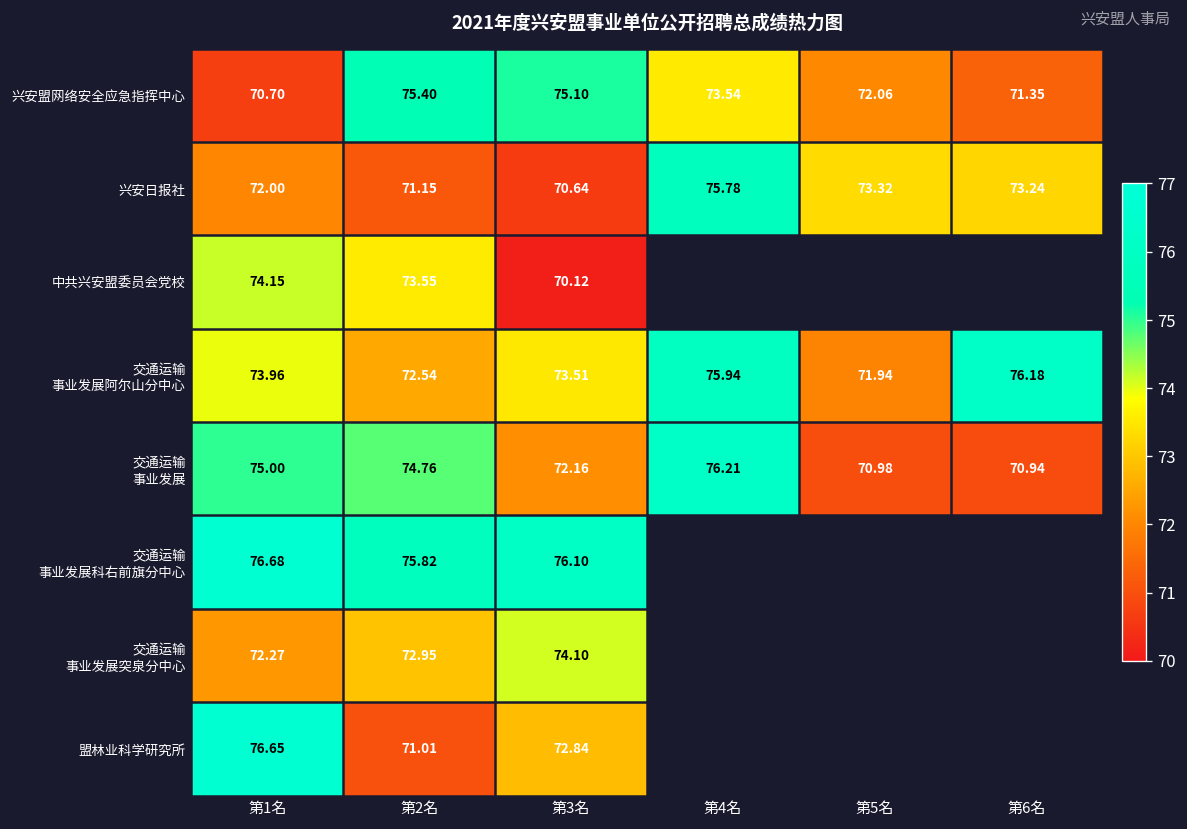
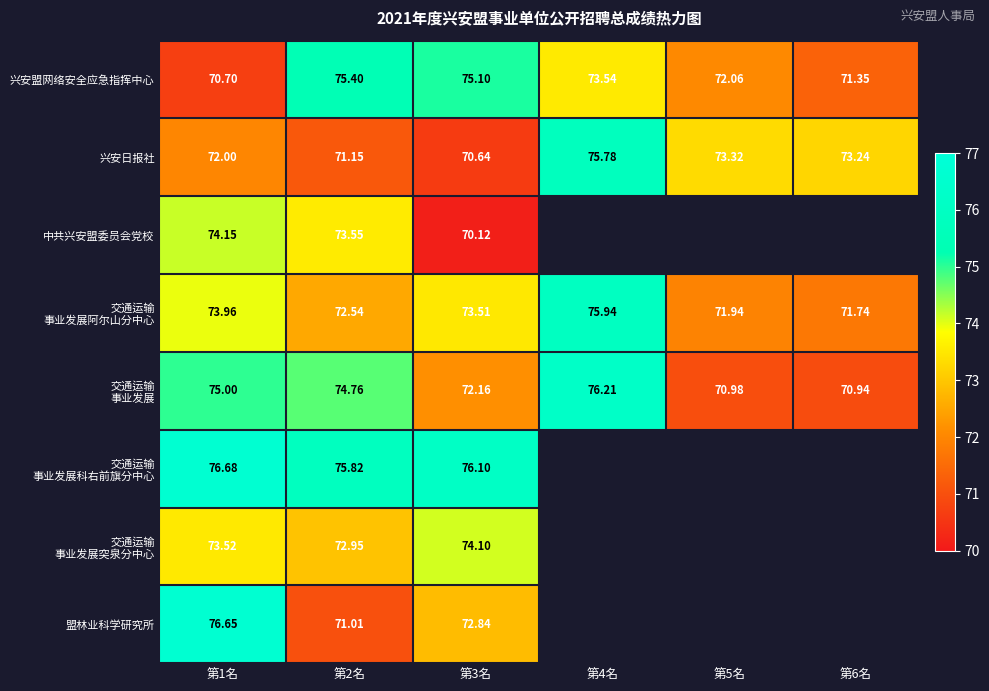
  {
    "兴安盟网络安全应急指挥中心": {
      "第1名": 70.70,
      "第2名": 75.40,
      "第3名": 75.10,
      "第4名": 73.54,
      "第5名": 72.06,
      "第6名": 71.35
    },
    "兴安日报社": {
      "第1名": 72.00,
      "第2名": 71.15,
      "第3名": 70.64,
      "第4名": 75.78,
      "第5名": 73.32,
      "第6名": 73.24
    },
    "中共兴安盟委员会党校": {
      "第1名": 74.15,
      "第2名": 73.55,
      "第3名": 70.12
    },
    "交通运输 事业发展阿尔山分中心": {
      "第1名": 73.96,
      "第2名": 72.54,
      "第3名": 73.51,
      "第4名": 75.94,
      "第5名": 71.94,
-     "第6名": 76.18
+     "第6名": 71.74
    },
    "交通运输 事业发展": {
      "第1名": 75.00,
      "第2名": 74.76,
      "第3名": 72.16,
      "第4名": 76.21,
      "第5名": 70.98,
      "第6名": 70.94
    },
    "交通运输 事业发展科右前旗分中心": {
      "第1名": 76.68,
      "第2名": 75.82,
      "第3名": 76.10
    },
    "交通运输 事业发展突泉分中心": {
-     "第1名": 72.27,
+     "第1名": 73.52,
      "第2名": 72.95,
      "第3名": 74.10
    },
    "盟林业科学研究所": {
      "第1名": 76.65,
      "第2名": 71.01,
      "第3名": 72.84
    }
  }
